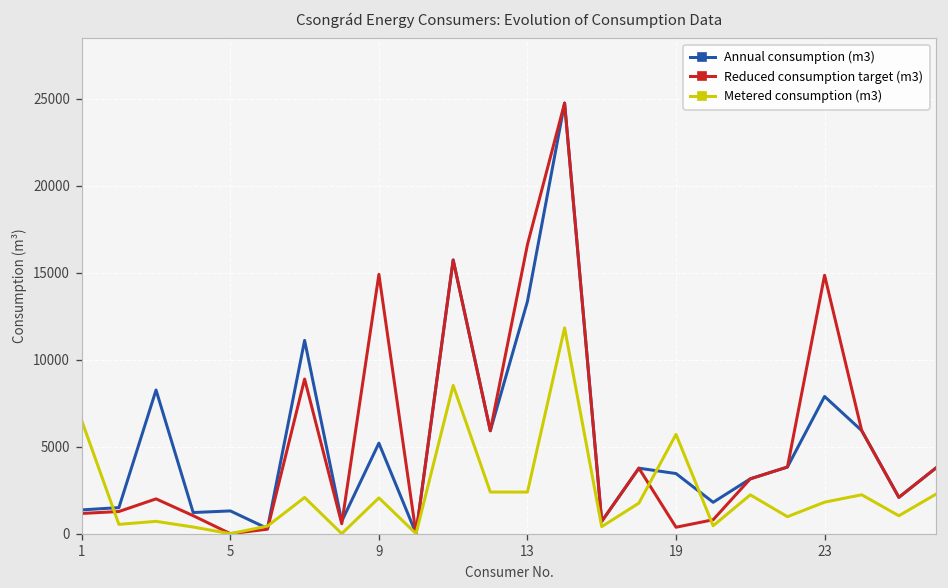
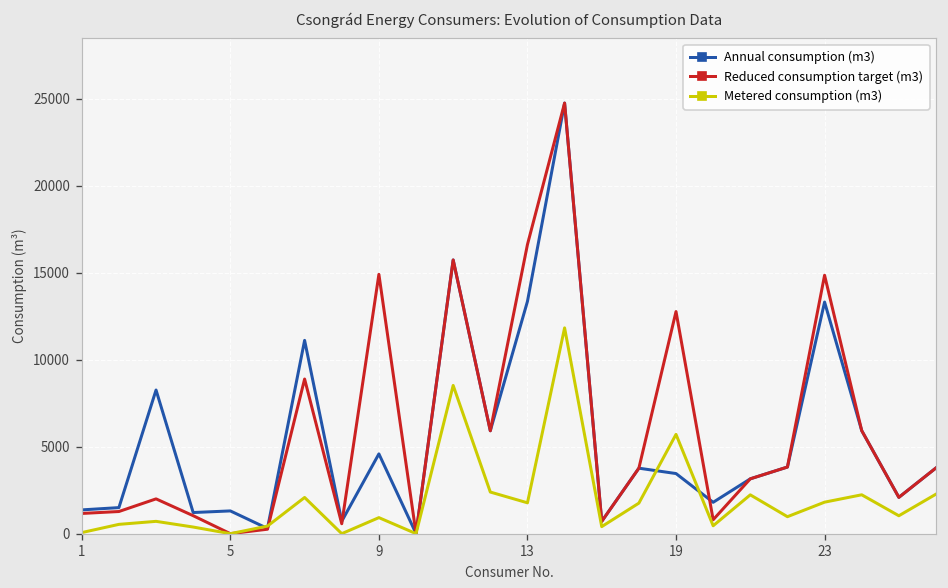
  {
    "Annual consumption (m3)": {
      "1": 1400,
      "5": 1300,
-     "9": 5200,
+     "9": 4600,
      "13": 13400,
      "19": 3500,
-     "23": 7900
+     "23": 13300
    },
    "Reduced consumption target (m3)": {
      "1": 1200,
      "9": 14900,
      "13": 16600,
-     "19": 400,
+     "19": 12800,
      "23": 14900
    },
    "Metered consumption (m3)": {
-     "1": 6500,
-     "9": 2100,
-     "13": 2400,
+     "1": 100,
+     "9": 900,
+     "13": 1800,
      "19": 5700,
      "23": 1800
    }
  }
